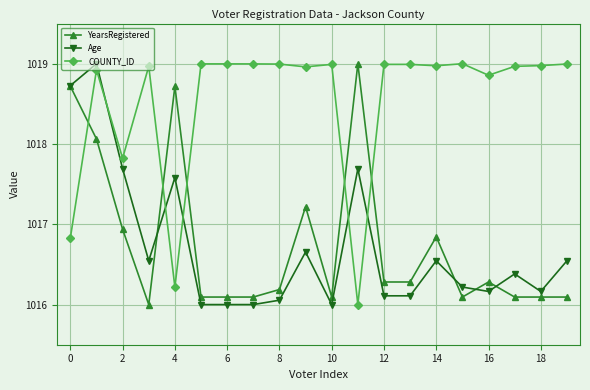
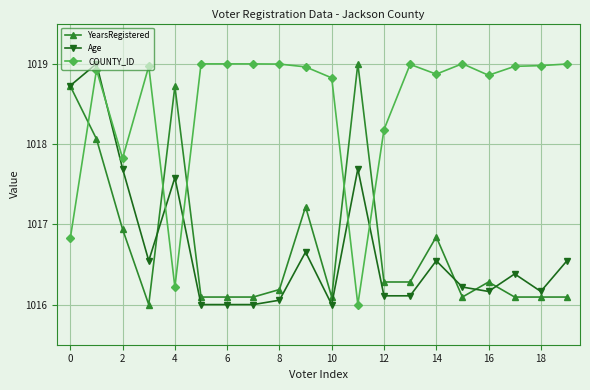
  {
    "COUNTY_ID": {
      "0": 1016.8,
      "2": 1017.8,
      "4": 1016.2,
      "6": 1019.0,
      "8": 1019.0,
-     "10": 1019.0,
-     "12": 1019.0,
-     "14": 1019.0,
+     "10": 1018.8,
+     "12": 1018.2,
+     "14": 1018.9,
      "16": 1018.9,
      "18": 1019.0
    }
  }
